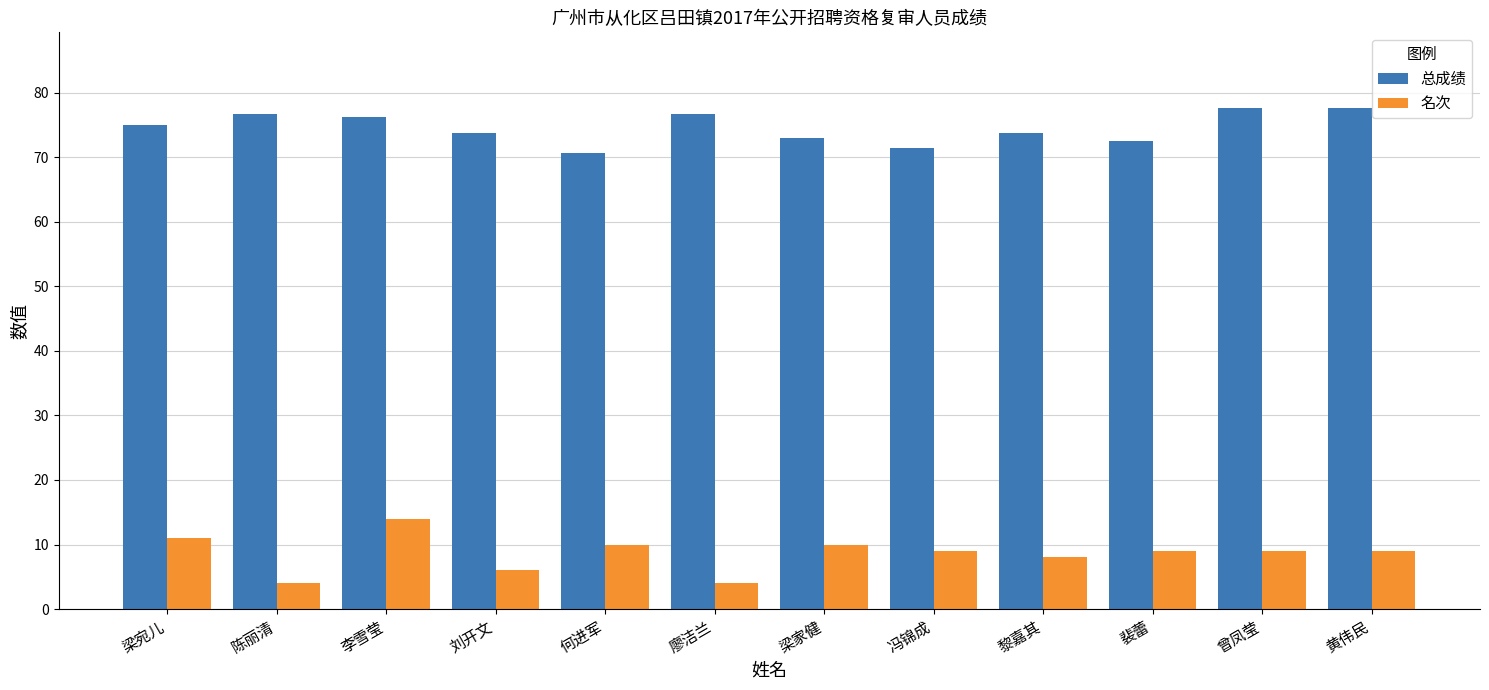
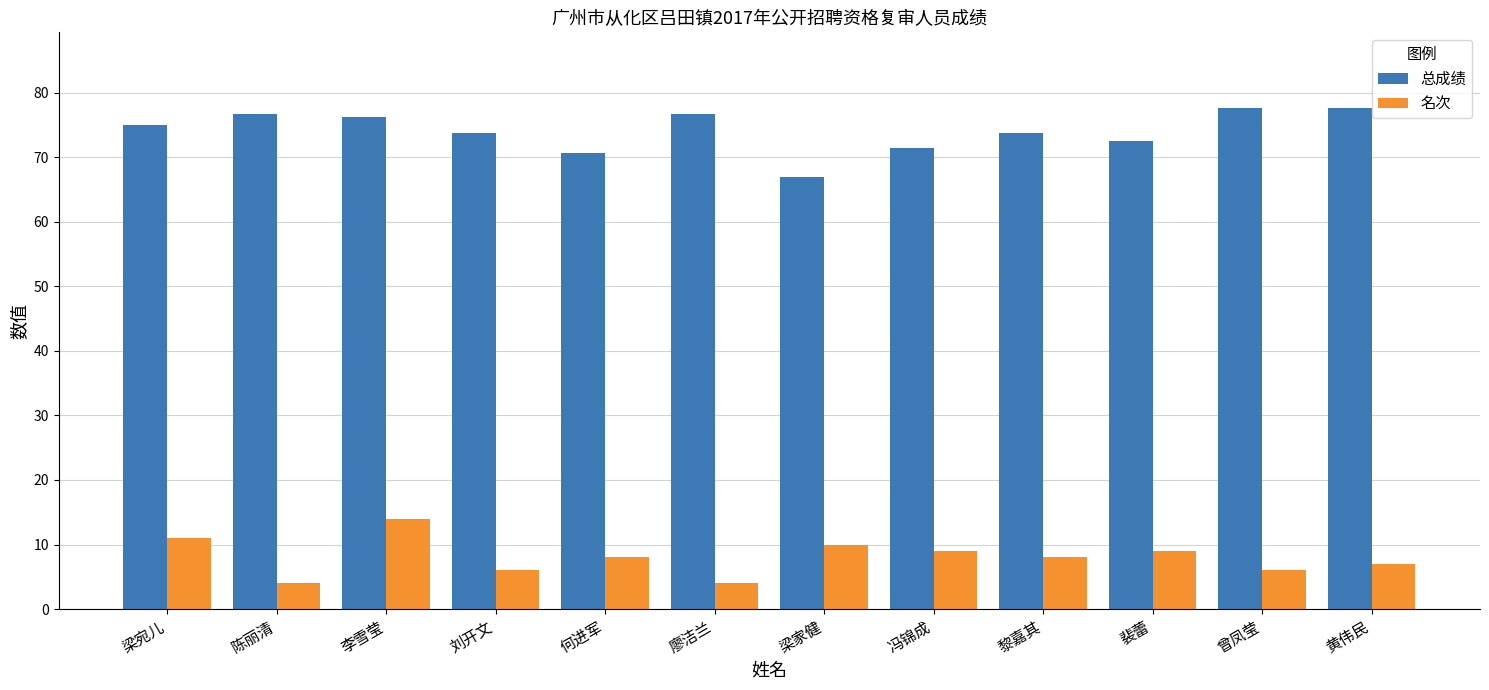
  {
    "总成绩": {
      "梁宛儿": 75,
      "陈丽清": 77,
      "李雪莹": 76,
      "刘开文": 74,
      "何进军": 71,
      "廖洁兰": 77,
-     "梁家健": 73,
+     "梁家健": 67,
      "冯锦成": 71,
      "黎嘉其": 74,
      "裴蕾": 73,
      "曾凤莹": 78,
      "黄伟民": 78
    },
    "名次": {
      "梁宛儿": 11,
      "陈丽清": 4,
      "李雪莹": 14,
      "刘开文": 6,
-     "何进军": 10,
+     "何进军": 8,
      "廖洁兰": 4,
      "梁家健": 10,
      "冯锦成": 9,
      "黎嘉其": 8,
      "裴蕾": 9,
-     "曾凤莹": 9,
-     "黄伟民": 9
+     "曾凤莹": 6,
+     "黄伟民": 7
    }
  }
